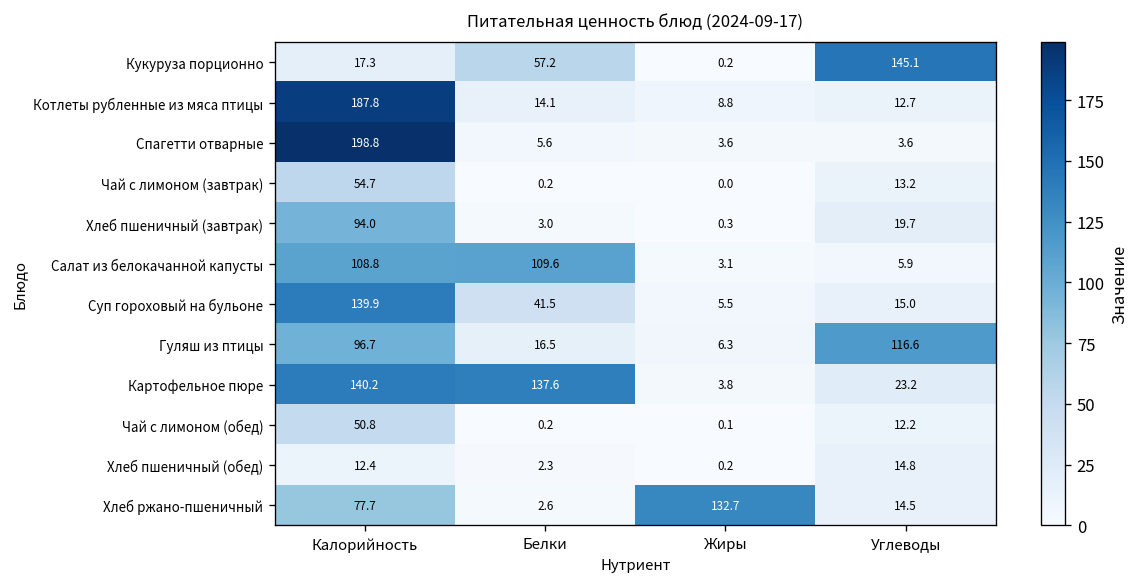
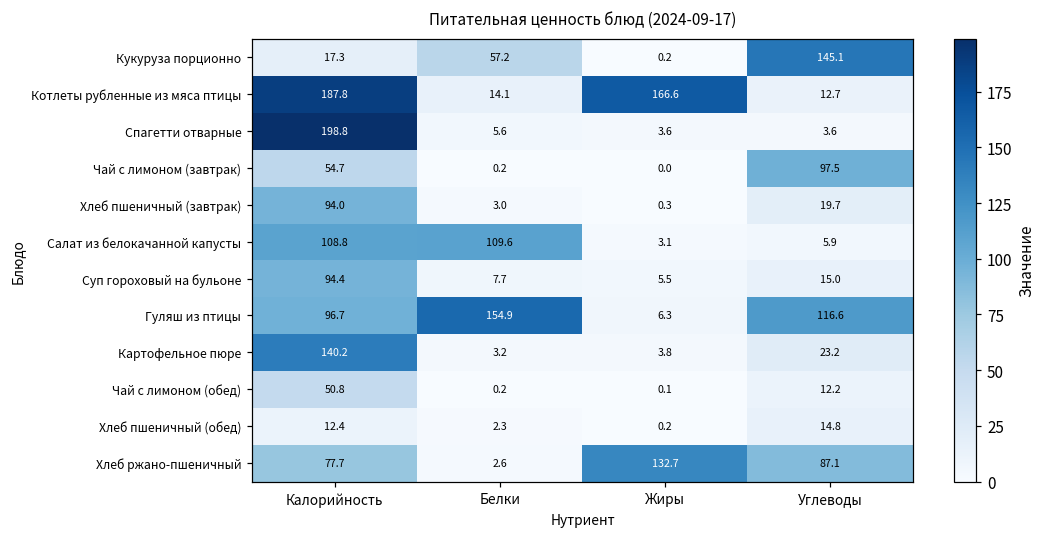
  {
    "Кукуруза порционно": {
      "Калорийность": 17.3,
      "Белки": 57.2,
      "Жиры": 0.2,
      "Углеводы": 145.1
    },
    "Котлеты рубленные из мяса птицы": {
      "Калорийность": 187.8,
      "Белки": 14.1,
-     "Жиры": 8.8,
+     "Жиры": 166.6,
      "Углеводы": 12.7
    },
    "Спагетти отварные": {
      "Калорийность": 198.8,
      "Белки": 5.6,
      "Жиры": 3.6,
      "Углеводы": 3.6
    },
    "Чай с лимоном (завтрак)": {
      "Калорийность": 54.7,
      "Белки": 0.2,
      "Жиры": 0.0,
-     "Углеводы": 13.2
+     "Углеводы": 97.5
    },
    "Хлеб пшеничный (завтрак)": {
      "Калорийность": 94.0,
      "Белки": 3.0,
      "Жиры": 0.3,
      "Углеводы": 19.7
    },
    "Салат из белокачанной капусты": {
      "Калорийность": 108.8,
      "Белки": 109.6,
      "Жиры": 3.1,
      "Углеводы": 5.9
    },
    "Суп гороховый на бульоне": {
-     "Калорийность": 139.9,
-     "Белки": 41.5,
+     "Калорийность": 94.4,
+     "Белки": 7.7,
      "Жиры": 5.5,
      "Углеводы": 15.0
    },
    "Гуляш из птицы": {
      "Калорийность": 96.7,
-     "Белки": 16.5,
+     "Белки": 154.9,
      "Жиры": 6.3,
      "Углеводы": 116.6
    },
    "Картофельное пюре": {
      "Калорийность": 140.2,
-     "Белки": 137.6,
+     "Белки": 3.2,
      "Жиры": 3.8,
      "Углеводы": 23.2
    },
    "Чай с лимоном (обед)": {
      "Калорийность": 50.8,
      "Белки": 0.2,
      "Жиры": 0.1,
      "Углеводы": 12.2
    },
    "Хлеб пшеничный (обед)": {
      "Калорийность": 12.4,
      "Белки": 2.3,
      "Жиры": 0.2,
      "Углеводы": 14.8
    },
    "Хлеб ржано-пшеничный": {
      "Калорийность": 77.7,
      "Белки": 2.6,
      "Жиры": 132.7,
-     "Углеводы": 14.5
+     "Углеводы": 87.1
    }
  }
